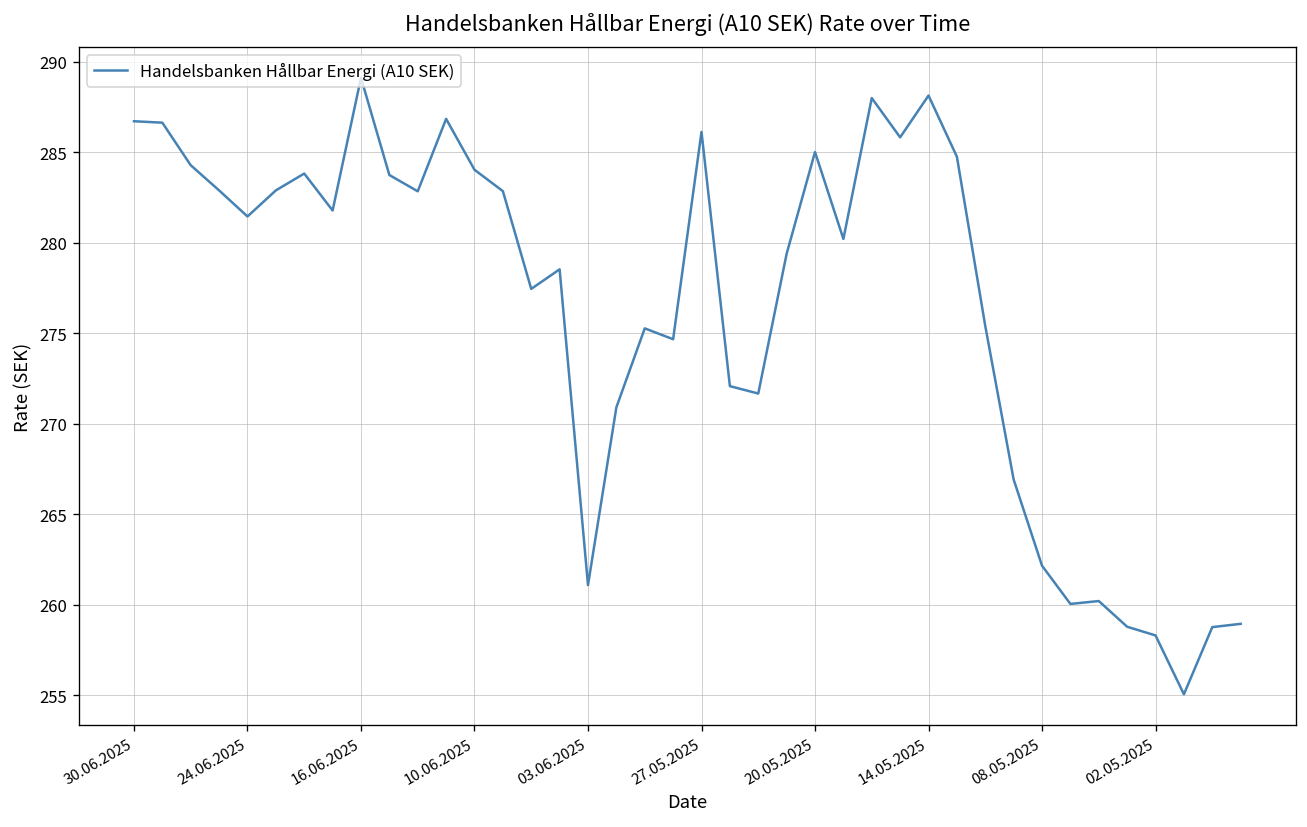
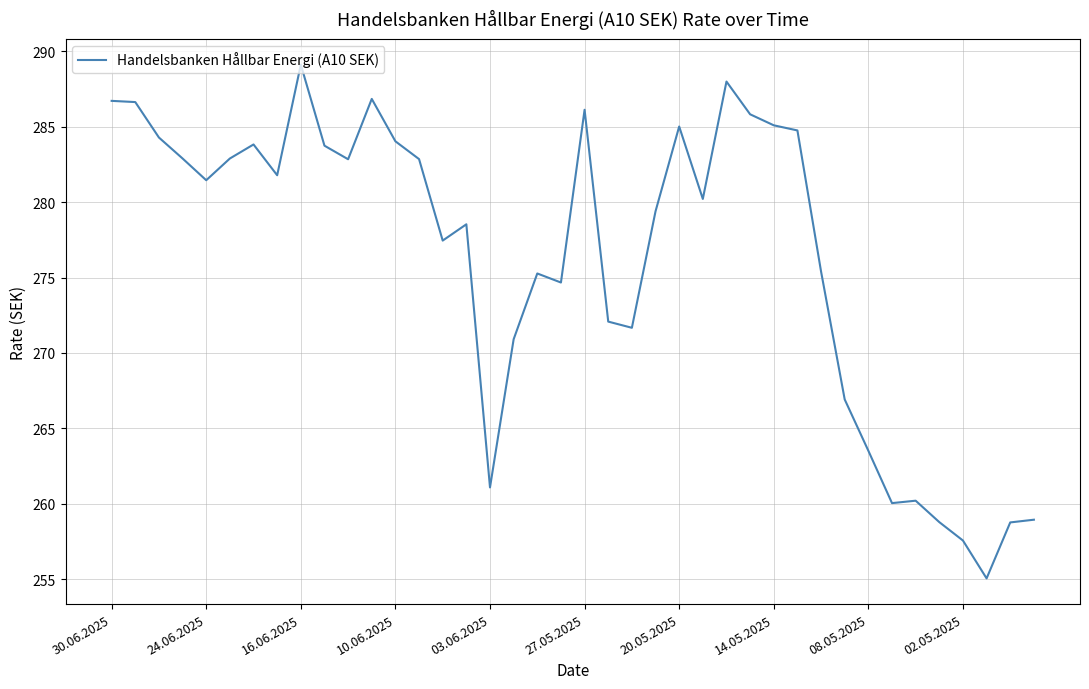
  {
    "30.06.2025": 286.7,
    "24.06.2025": 281.5,
    "10.06.2025": 284.0,
    "03.06.2025": 261.1,
    "27.05.2025": 286.1,
    "20.05.2025": 285.0,
-   "14.05.2025": 288.1,
-   "08.05.2025": 262.2,
-   "02.05.2025": 258.3
+   "14.05.2025": 285.1,
+   "08.05.2025": 263.5,
+   "02.05.2025": 257.6
  }
